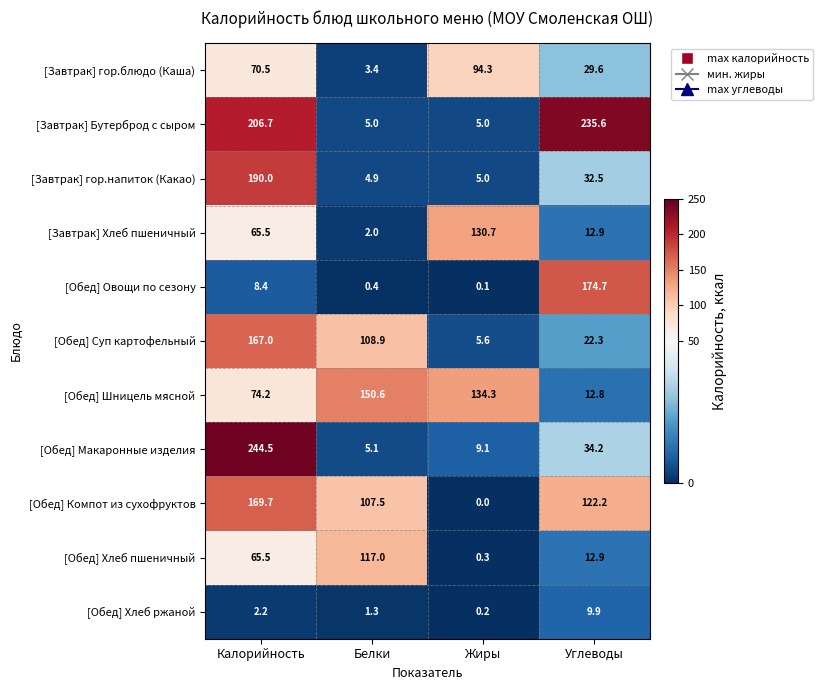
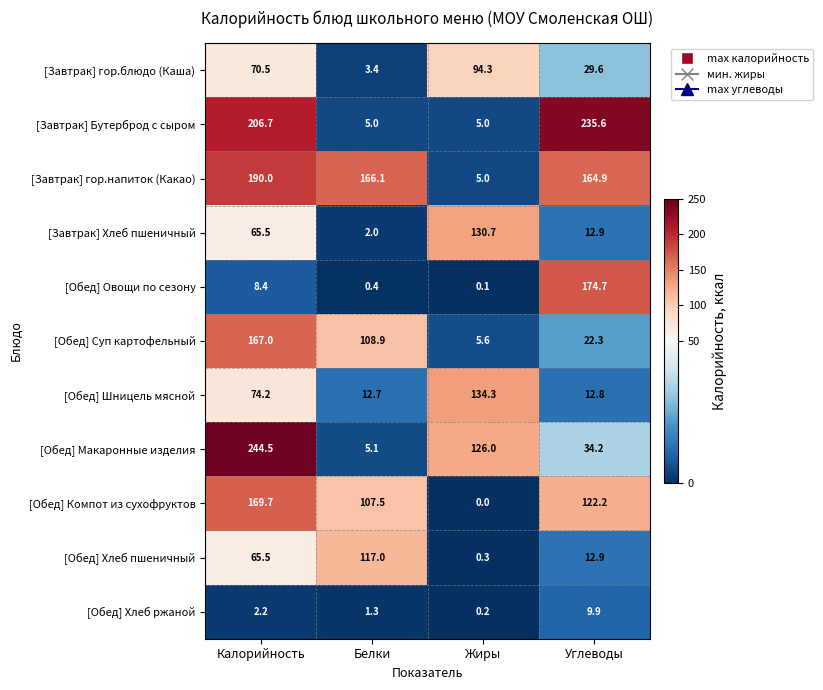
  {
    "[Завтрак] гор.блюдо (Каша)": {
      "Калорийность": 70.5,
      "Белки": 3.4,
      "Жиры": 94.3,
      "Углеводы": 29.6
    },
    "[Завтрак] Бутерброд с сыром": {
      "Калорийность": 206.7,
      "Белки": 5.0,
      "Жиры": 5.0,
      "Углеводы": 235.6
    },
    "[Завтрак] гор.напиток (Какао)": {
      "Калорийность": 190.0,
-     "Белки": 4.9,
+     "Белки": 166.1,
      "Жиры": 5.0,
-     "Углеводы": 32.5
+     "Углеводы": 164.9
    },
    "[Завтрак] Хлеб пшеничный": {
      "Калорийность": 65.5,
      "Белки": 2.0,
      "Жиры": 130.7,
      "Углеводы": 12.9
    },
    "[Обед] Овощи по сезону": {
      "Калорийность": 8.4,
      "Белки": 0.4,
      "Жиры": 0.1,
      "Углеводы": 174.7
    },
    "[Обед] Суп картофельный": {
      "Калорийность": 167.0,
      "Белки": 108.9,
      "Жиры": 5.6,
      "Углеводы": 22.3
    },
    "[Обед] Шницель мясной": {
      "Калорийность": 74.2,
-     "Белки": 150.6,
+     "Белки": 12.7,
      "Жиры": 134.3,
      "Углеводы": 12.8
    },
    "[Обед] Макаронные изделия": {
      "Калорийность": 244.5,
      "Белки": 5.1,
-     "Жиры": 9.1,
+     "Жиры": 126.0,
      "Углеводы": 34.2
    },
    "[Обед] Компот из сухофруктов": {
      "Калорийность": 169.7,
      "Белки": 107.5,
      "Жиры": 0.0,
      "Углеводы": 122.2
    },
    "[Обед] Хлеб пшеничный": {
      "Калорийность": 65.5,
      "Белки": 117.0,
      "Жиры": 0.3,
      "Углеводы": 12.9
    },
    "[Обед] Хлеб ржаной": {
      "Калорийность": 2.2,
      "Белки": 1.3,
      "Жиры": 0.2,
      "Углеводы": 9.9
    }
  }
